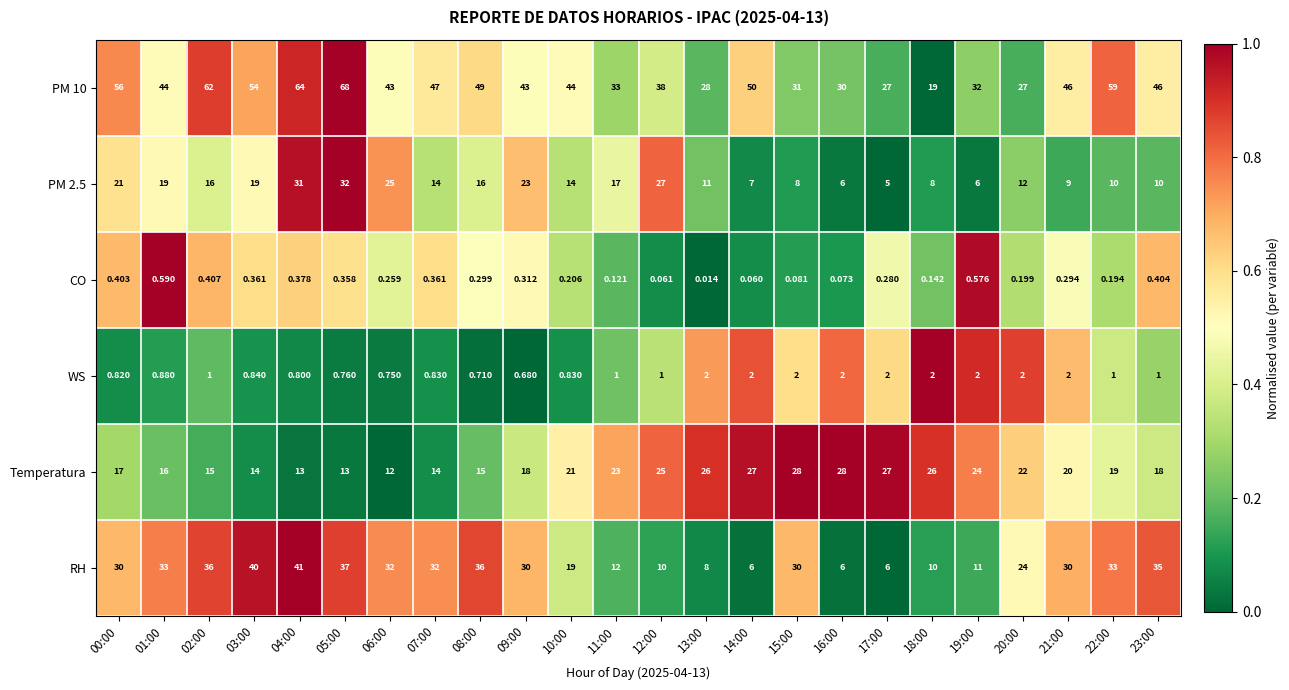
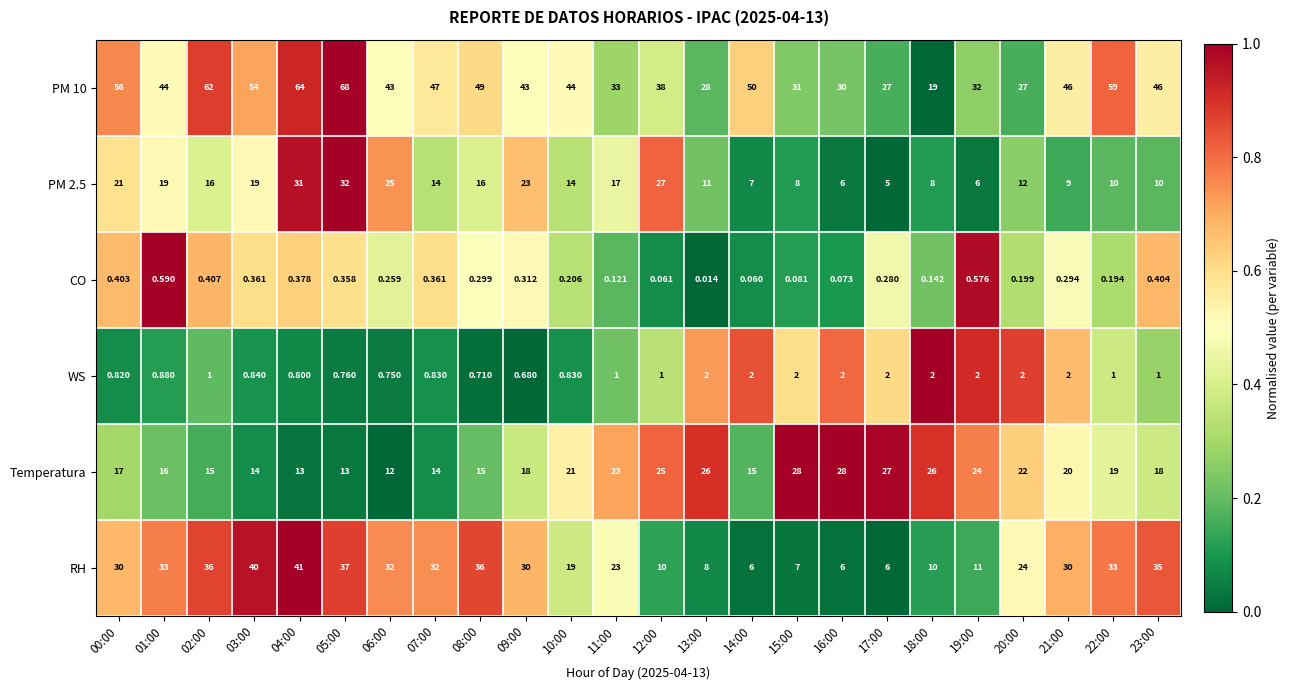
  {
    "PM 10": {
      "00:00": 56,
      "01:00": 44,
      "02:00": 62,
      "03:00": 54,
      "04:00": 64,
      "05:00": 68,
      "06:00": 43,
      "07:00": 47,
      "08:00": 49,
      "09:00": 43,
      "10:00": 44,
      "11:00": 33,
      "12:00": 38,
      "13:00": 28,
      "14:00": 50,
      "15:00": 31,
      "16:00": 30,
      "17:00": 27,
      "18:00": 19,
      "19:00": 32,
      "20:00": 27,
      "21:00": 46,
      "22:00": 59,
      "23:00": 46
    },
    "PM 2.5": {
      "00:00": 21,
      "01:00": 19,
      "02:00": 16,
      "03:00": 19,
      "04:00": 31,
      "05:00": 32,
      "06:00": 25,
      "07:00": 14,
      "08:00": 16,
      "09:00": 23,
      "10:00": 14,
      "11:00": 17,
      "12:00": 27,
      "13:00": 11,
      "14:00": 7,
      "15:00": 8,
      "16:00": 6,
      "17:00": 5,
      "18:00": 8,
      "19:00": 6,
      "20:00": 12,
      "21:00": 9,
      "22:00": 10,
      "23:00": 10
    },
    "CO": {
      "00:00": 0.403,
      "01:00": 0.590,
      "02:00": 0.407,
      "03:00": 0.361,
      "04:00": 0.378,
      "05:00": 0.358,
      "06:00": 0.259,
      "07:00": 0.361,
      "08:00": 0.299,
      "09:00": 0.312,
      "10:00": 0.206,
      "11:00": 0.121,
      "12:00": 0.061,
      "13:00": 0.014,
      "14:00": 0.060,
      "15:00": 0.081,
      "16:00": 0.073,
      "17:00": 0.280,
      "18:00": 0.142,
      "19:00": 0.576,
      "20:00": 0.199,
      "21:00": 0.294,
      "22:00": 0.194,
      "23:00": 0.404
    },
    "WS": {
      "00:00": 0.820,
      "01:00": 0.880,
      "02:00": 1,
      "03:00": 0.840,
      "04:00": 0.800,
      "05:00": 0.760,
      "06:00": 0.750,
      "07:00": 0.830,
      "08:00": 0.710,
      "09:00": 0.680,
      "10:00": 0.830,
      "11:00": 1,
      "12:00": 1,
      "13:00": 2,
      "14:00": 2,
      "15:00": 2,
      "16:00": 2,
      "17:00": 2,
      "18:00": 2,
      "19:00": 2,
      "20:00": 2,
      "21:00": 2,
      "22:00": 1,
      "23:00": 1
    },
    "Temperatura": {
      "00:00": 17,
      "01:00": 16,
      "02:00": 15,
      "03:00": 14,
      "04:00": 13,
      "05:00": 13,
      "06:00": 12,
      "07:00": 14,
      "08:00": 15,
      "09:00": 18,
      "10:00": 21,
      "11:00": 23,
      "12:00": 25,
      "13:00": 26,
-     "14:00": 27,
+     "14:00": 15,
      "15:00": 28,
      "16:00": 28,
      "17:00": 27,
      "18:00": 26,
      "19:00": 24,
      "20:00": 22,
      "21:00": 20,
      "22:00": 19,
      "23:00": 18
    },
    "RH": {
      "00:00": 30,
      "01:00": 33,
      "02:00": 36,
      "03:00": 40,
      "04:00": 41,
      "05:00": 37,
      "06:00": 32,
      "07:00": 32,
      "08:00": 36,
      "09:00": 30,
      "10:00": 19,
-     "11:00": 12,
+     "11:00": 23,
      "12:00": 10,
      "13:00": 8,
      "14:00": 6,
-     "15:00": 30,
+     "15:00": 7,
      "16:00": 6,
      "17:00": 6,
      "18:00": 10,
      "19:00": 11,
      "20:00": 24,
      "21:00": 30,
      "22:00": 33,
      "23:00": 35
    }
  }
